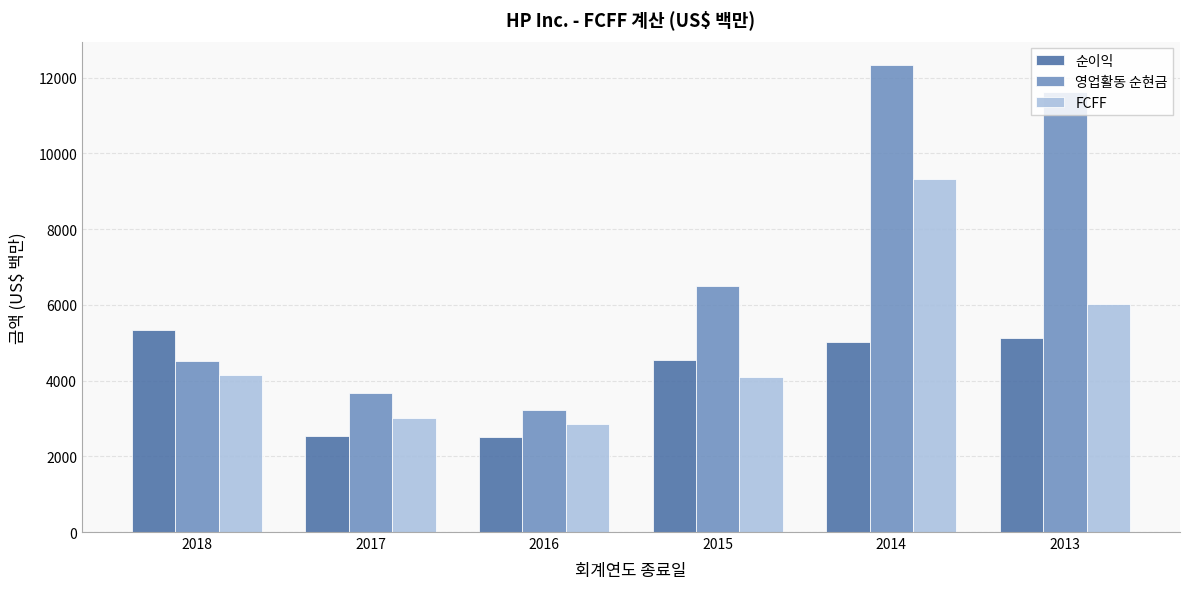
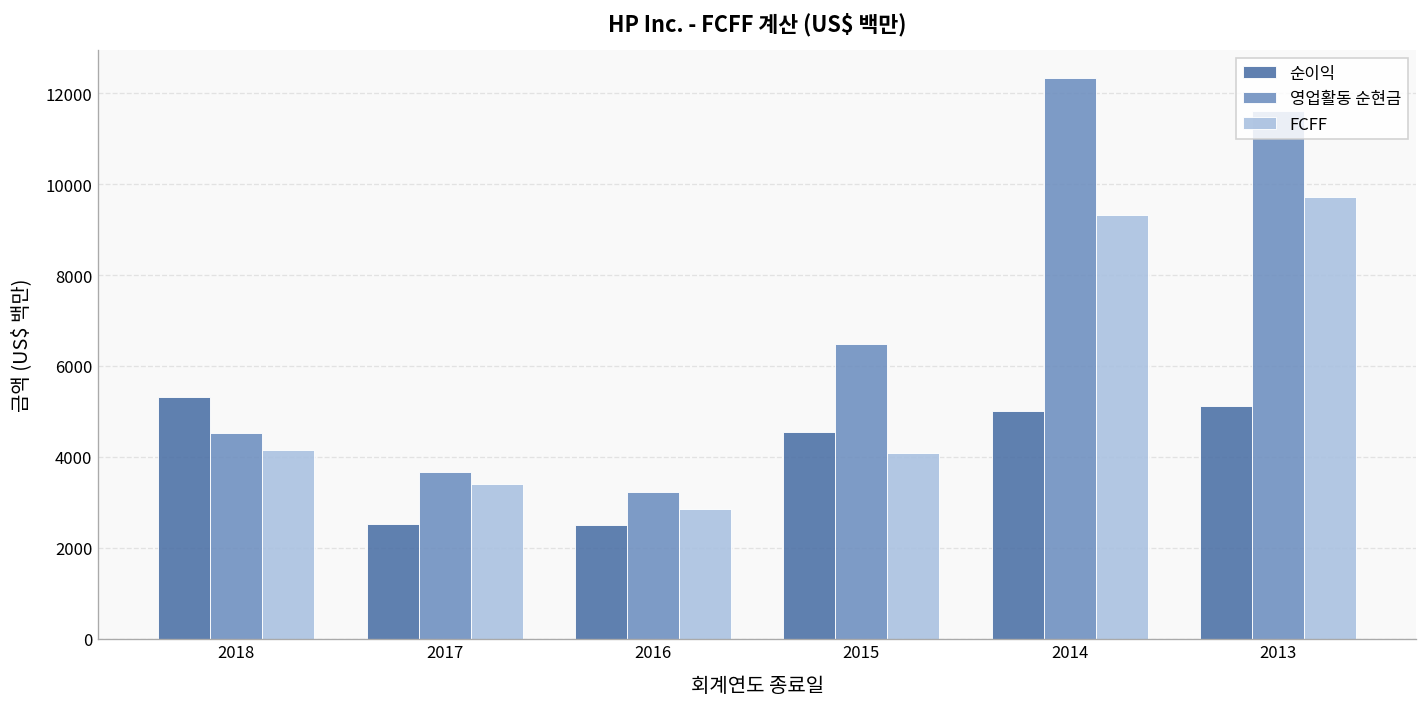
  {
    "FCFF": {
      "2018": 4100,
-     "2017": 3000,
+     "2017": 3400,
      "2016": 2800,
      "2015": 4100,
      "2014": 9300,
-     "2013": 6000
+     "2013": 9700
    }
  }
